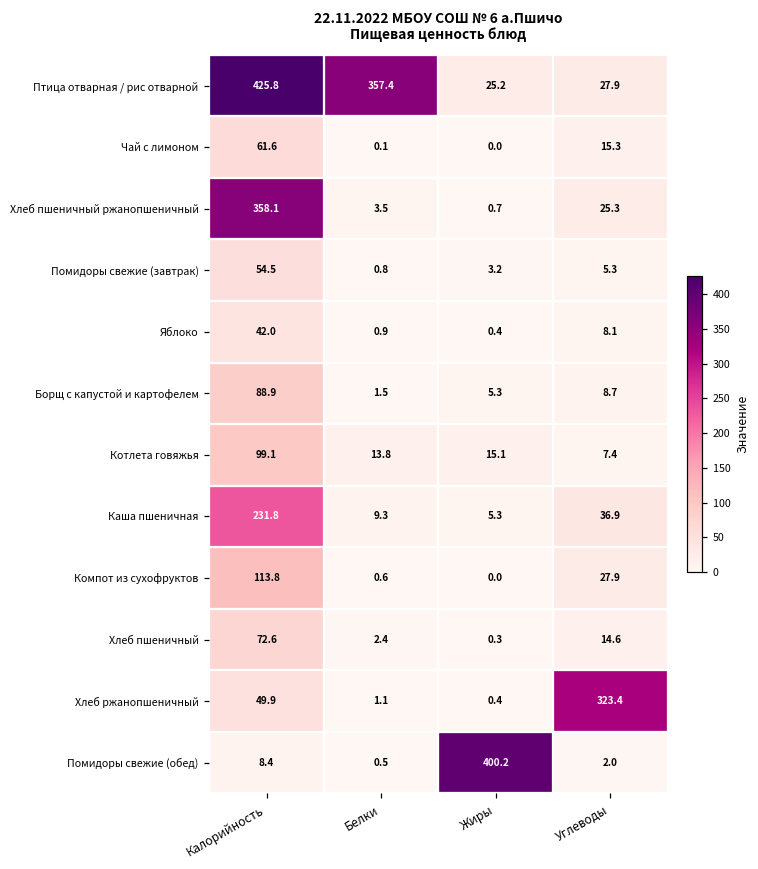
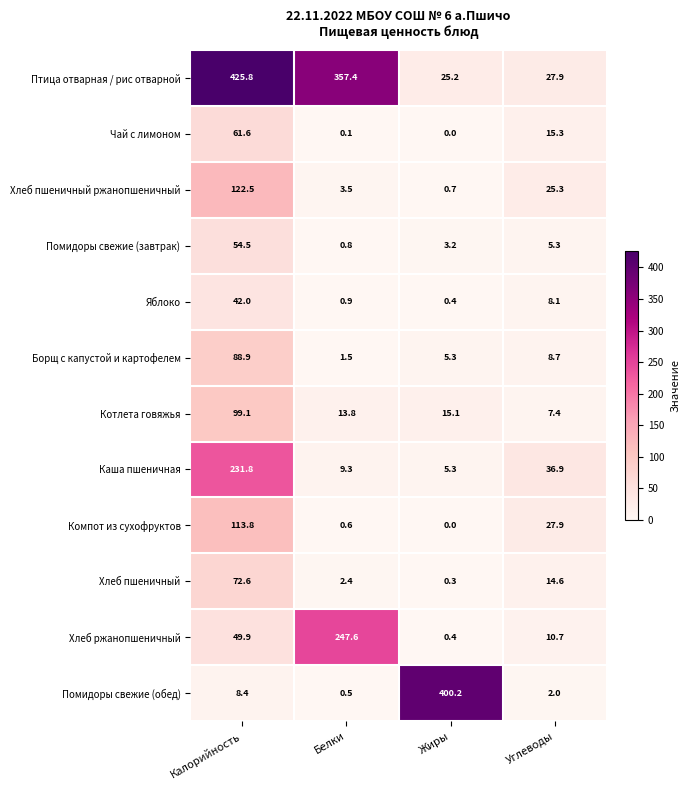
  {
    "Птица отварная / рис отварной": {
      "Калорийность": 425.8,
      "Белки": 357.4,
      "Жиры": 25.2,
      "Углеводы": 27.9
    },
    "Чай с лимоном": {
      "Калорийность": 61.6,
      "Белки": 0.1,
      "Жиры": 0.0,
      "Углеводы": 15.3
    },
    "Хлеб пшеничный ржанопшеничный": {
-     "Калорийность": 358.1,
+     "Калорийность": 122.5,
      "Белки": 3.5,
      "Жиры": 0.7,
      "Углеводы": 25.3
    },
    "Помидоры свежие (завтрак)": {
      "Калорийность": 54.5,
      "Белки": 0.8,
      "Жиры": 3.2,
      "Углеводы": 5.3
    },
    "Яблоко": {
      "Калорийность": 42.0,
      "Белки": 0.9,
      "Жиры": 0.4,
      "Углеводы": 8.1
    },
    "Борщ с капустой и картофелем": {
      "Калорийность": 88.9,
      "Белки": 1.5,
      "Жиры": 5.3,
      "Углеводы": 8.7
    },
    "Котлета говяжья": {
      "Калорийность": 99.1,
      "Белки": 13.8,
      "Жиры": 15.1,
      "Углеводы": 7.4
    },
    "Каша пшеничная": {
      "Калорийность": 231.8,
      "Белки": 9.3,
      "Жиры": 5.3,
      "Углеводы": 36.9
    },
    "Компот из сухофруктов": {
      "Калорийность": 113.8,
      "Белки": 0.6,
      "Жиры": 0.0,
      "Углеводы": 27.9
    },
    "Хлеб пшеничный": {
      "Калорийность": 72.6,
      "Белки": 2.4,
      "Жиры": 0.3,
      "Углеводы": 14.6
    },
    "Хлеб ржанопшеничный": {
      "Калорийность": 49.9,
-     "Белки": 1.1,
+     "Белки": 247.6,
      "Жиры": 0.4,
-     "Углеводы": 323.4
+     "Углеводы": 10.7
    },
    "Помидоры свежие (обед)": {
      "Калорийность": 8.4,
      "Белки": 0.5,
      "Жиры": 400.2,
      "Углеводы": 2.0
    }
  }
